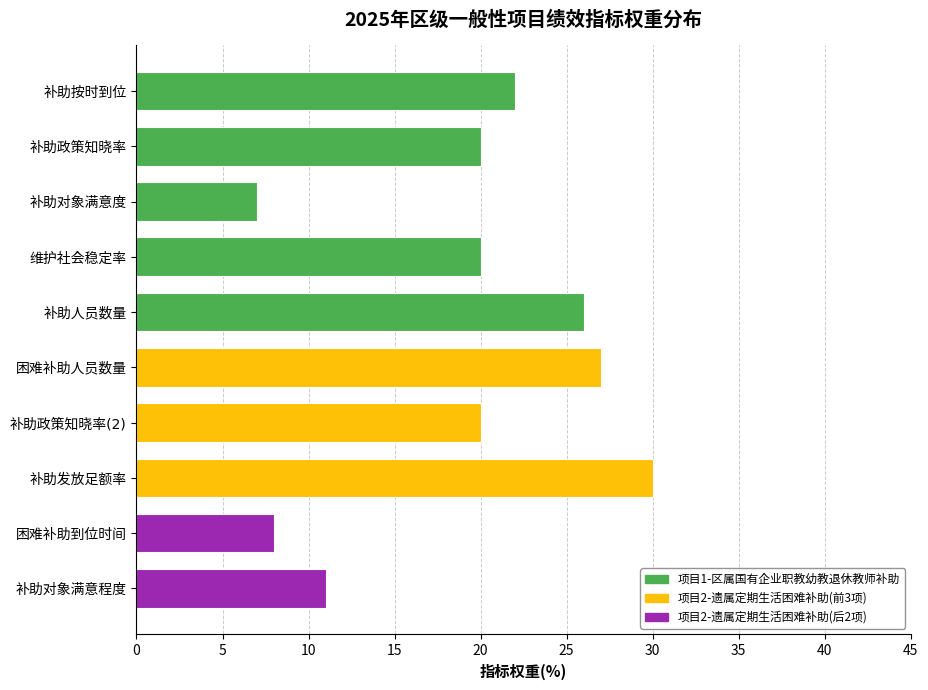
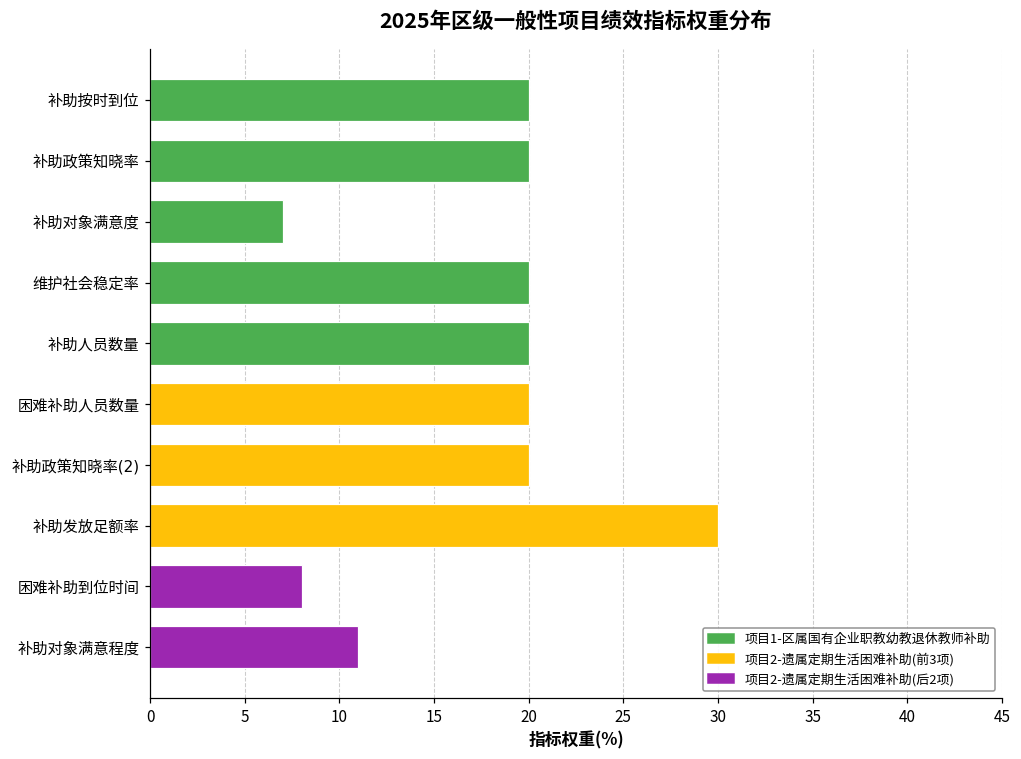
  {
-   "补助按时到位": 22,
+   "补助按时到位": 20,
    "补助政策知晓率": 20,
    "补助对象满意度": 7,
    "维护社会稳定率": 20,
-   "补助人员数量": 26,
-   "困难补助人员数量": 27,
+   "补助人员数量": 20,
+   "困难补助人员数量": 20,
    "补助政策知晓率(2)": 20,
    "补助发放足额率": 30,
    "困难补助到位时间": 8,
    "补助对象满意程度": 11
  }
